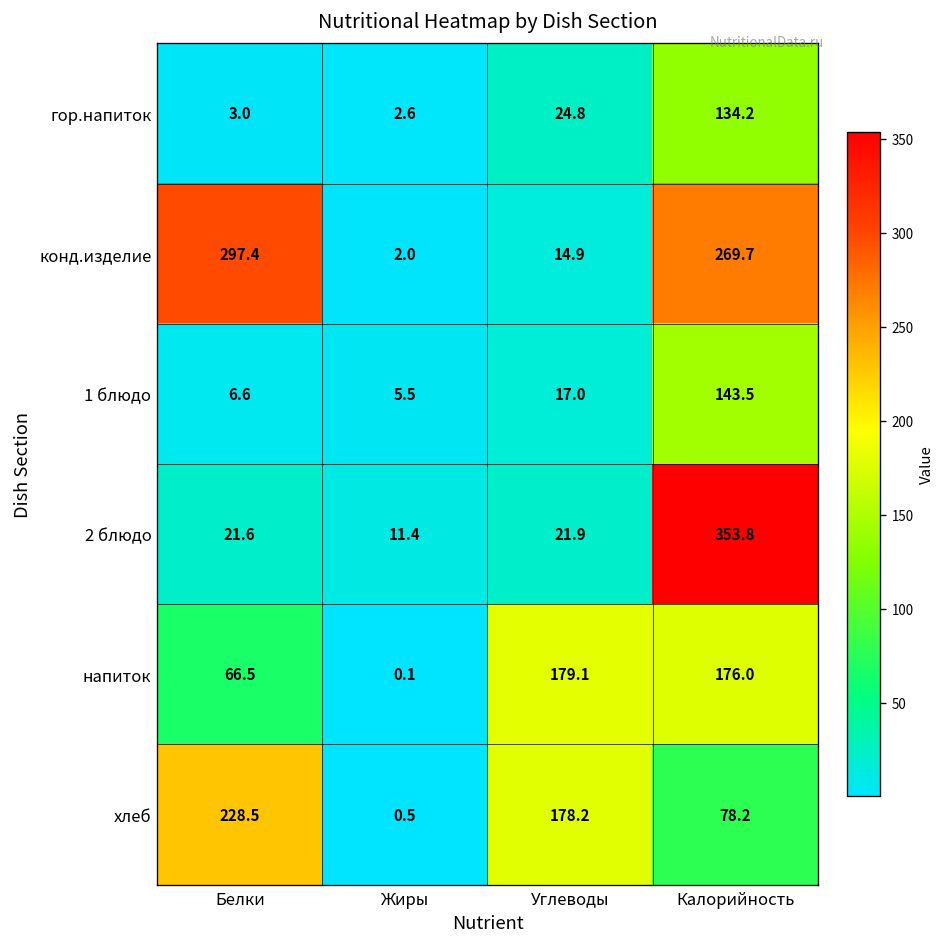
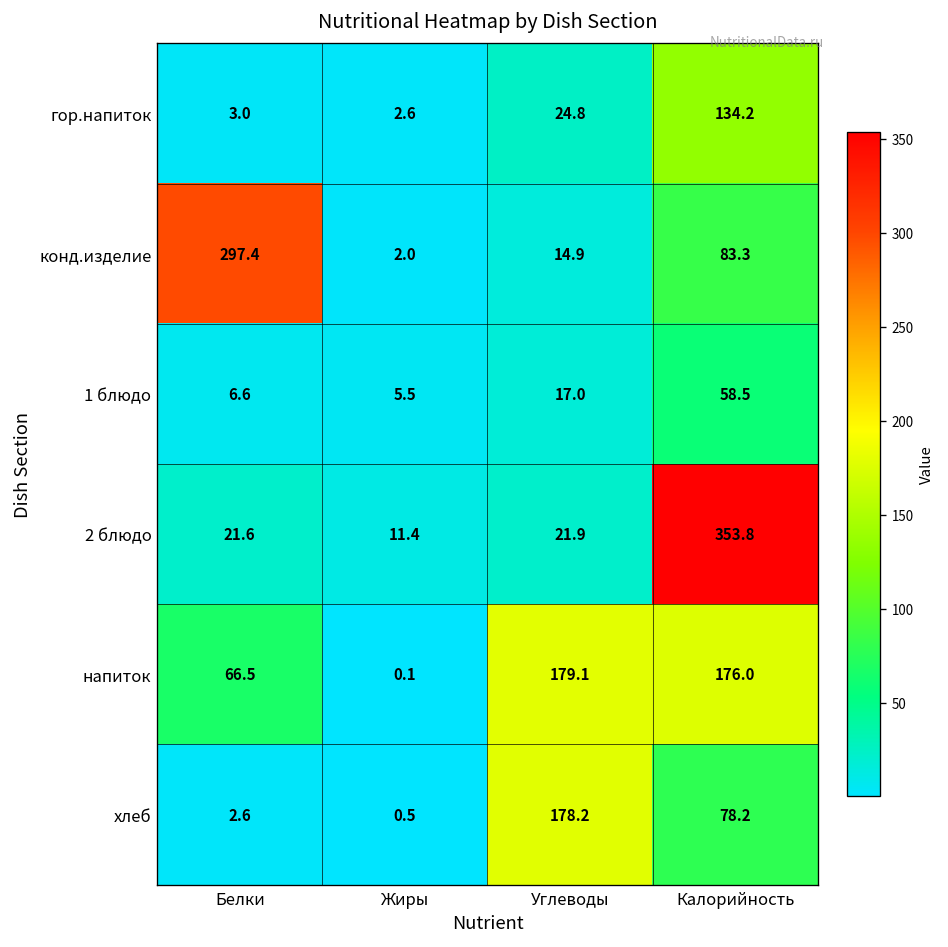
  {
    "гор.напиток": {
      "Белки": 3.0,
      "Жиры": 2.6,
      "Углеводы": 24.8,
      "Калорийность": 134.2
    },
    "конд.изделие": {
      "Белки": 297.4,
      "Жиры": 2.0,
      "Углеводы": 14.9,
-     "Калорийность": 269.7
+     "Калорийность": 83.3
    },
    "1 блюдо": {
      "Белки": 6.6,
      "Жиры": 5.5,
      "Углеводы": 17.0,
-     "Калорийность": 143.5
+     "Калорийность": 58.5
    },
    "2 блюдо": {
      "Белки": 21.6,
      "Жиры": 11.4,
      "Углеводы": 21.9,
      "Калорийность": 353.8
    },
    "напиток": {
      "Белки": 66.5,
      "Жиры": 0.1,
      "Углеводы": 179.1,
      "Калорийность": 176.0
    },
    "хлеб": {
-     "Белки": 228.5,
+     "Белки": 2.6,
      "Жиры": 0.5,
      "Углеводы": 178.2,
      "Калорийность": 78.2
    }
  }
